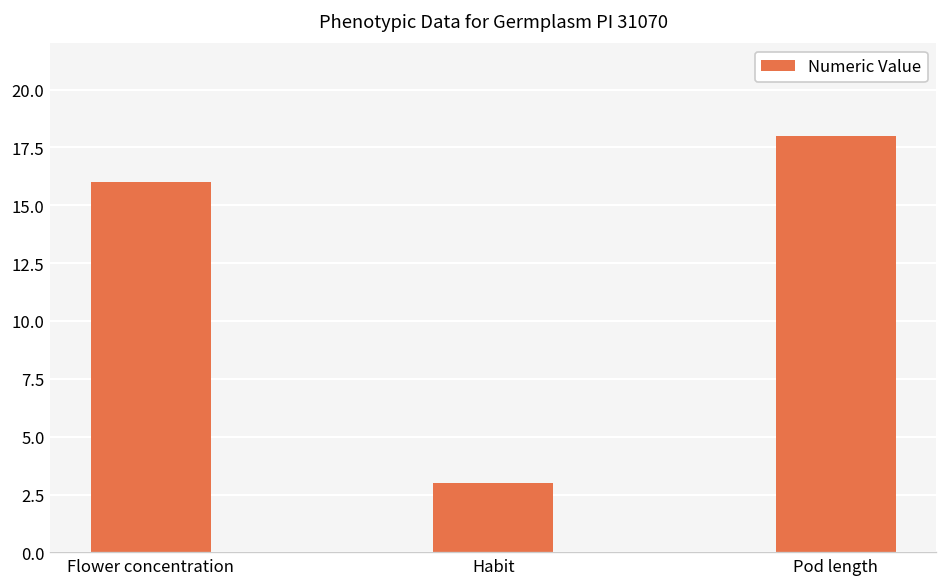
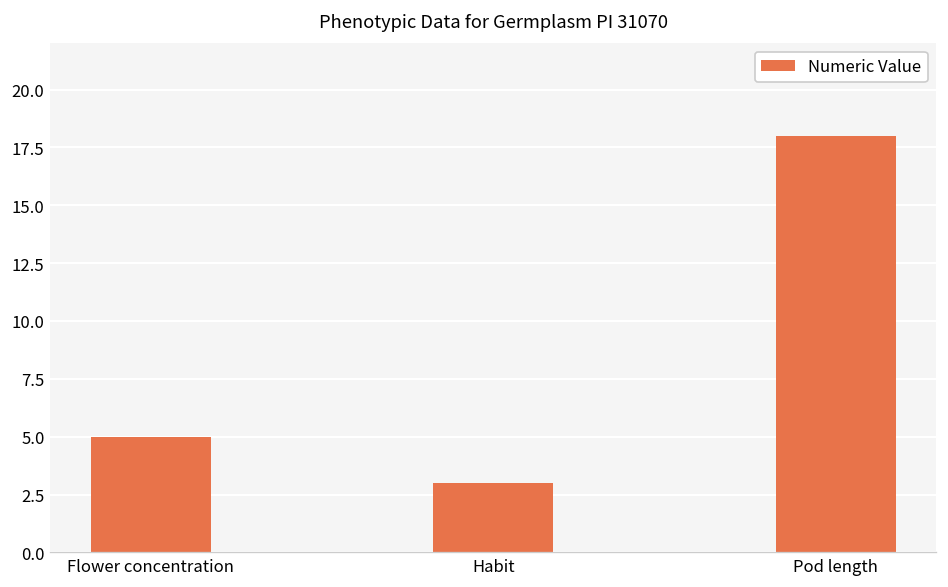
  {
-   "Flower concentration": 16,
+   "Flower concentration": 5,
    "Habit": 3,
    "Pod length": 18
  }
